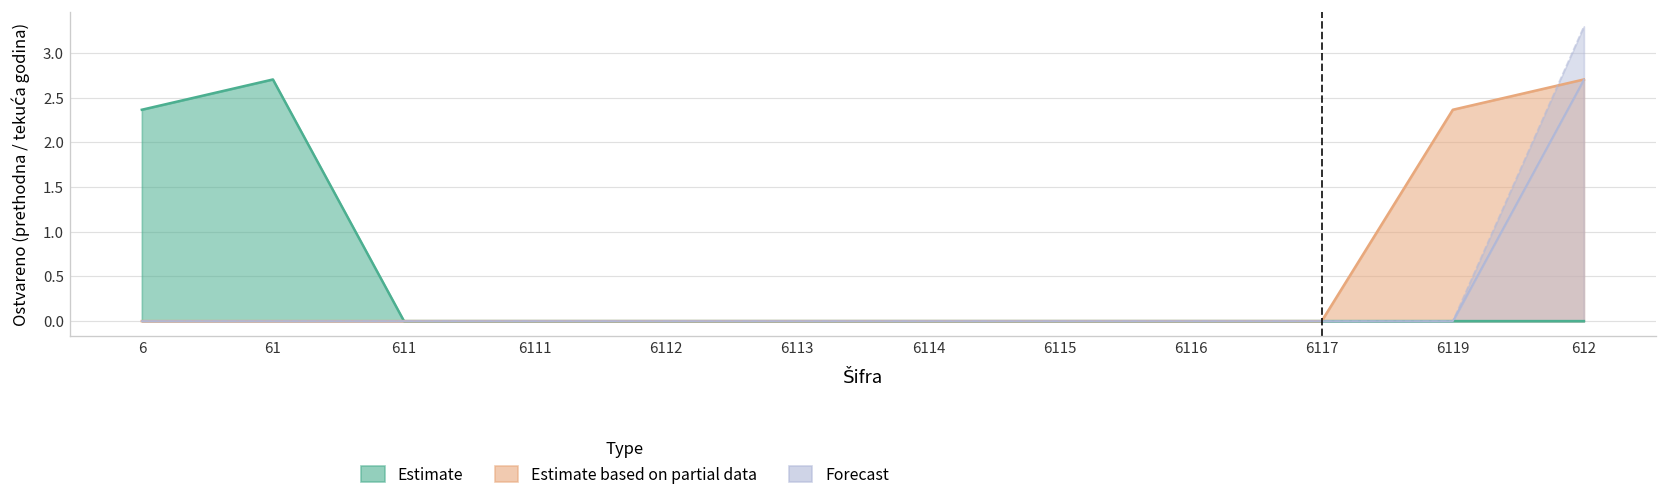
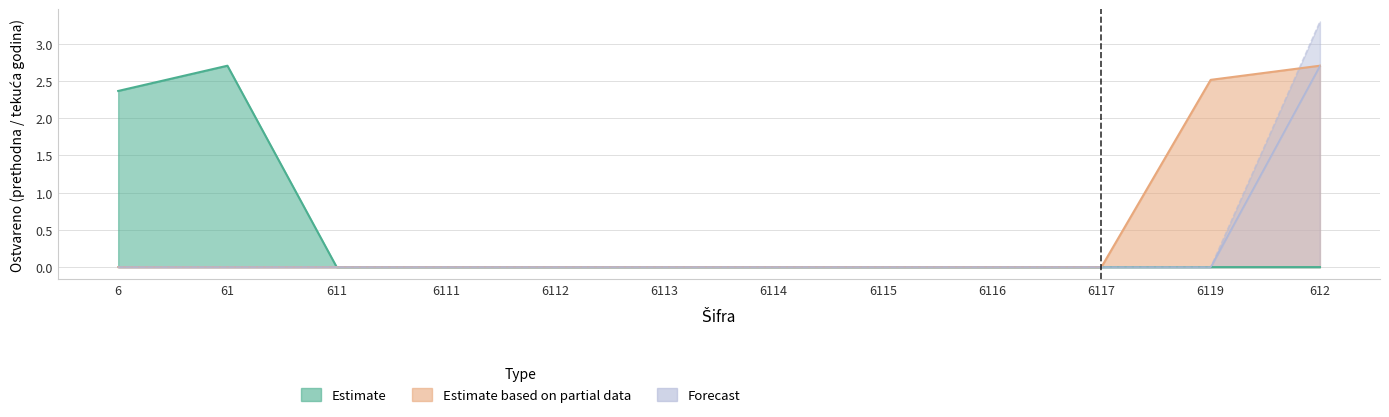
  {
    "Estimate based on partial data": {
-     "6119": 2.4
+     "6119": 2.5
    }
  }
